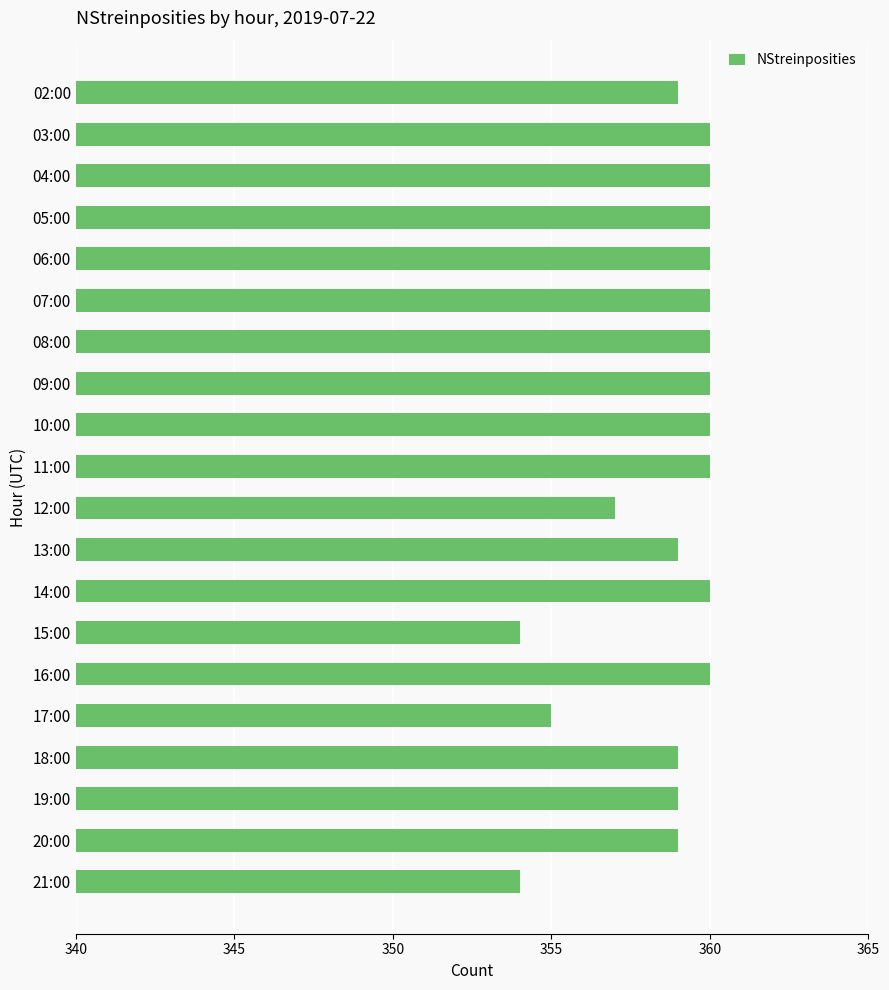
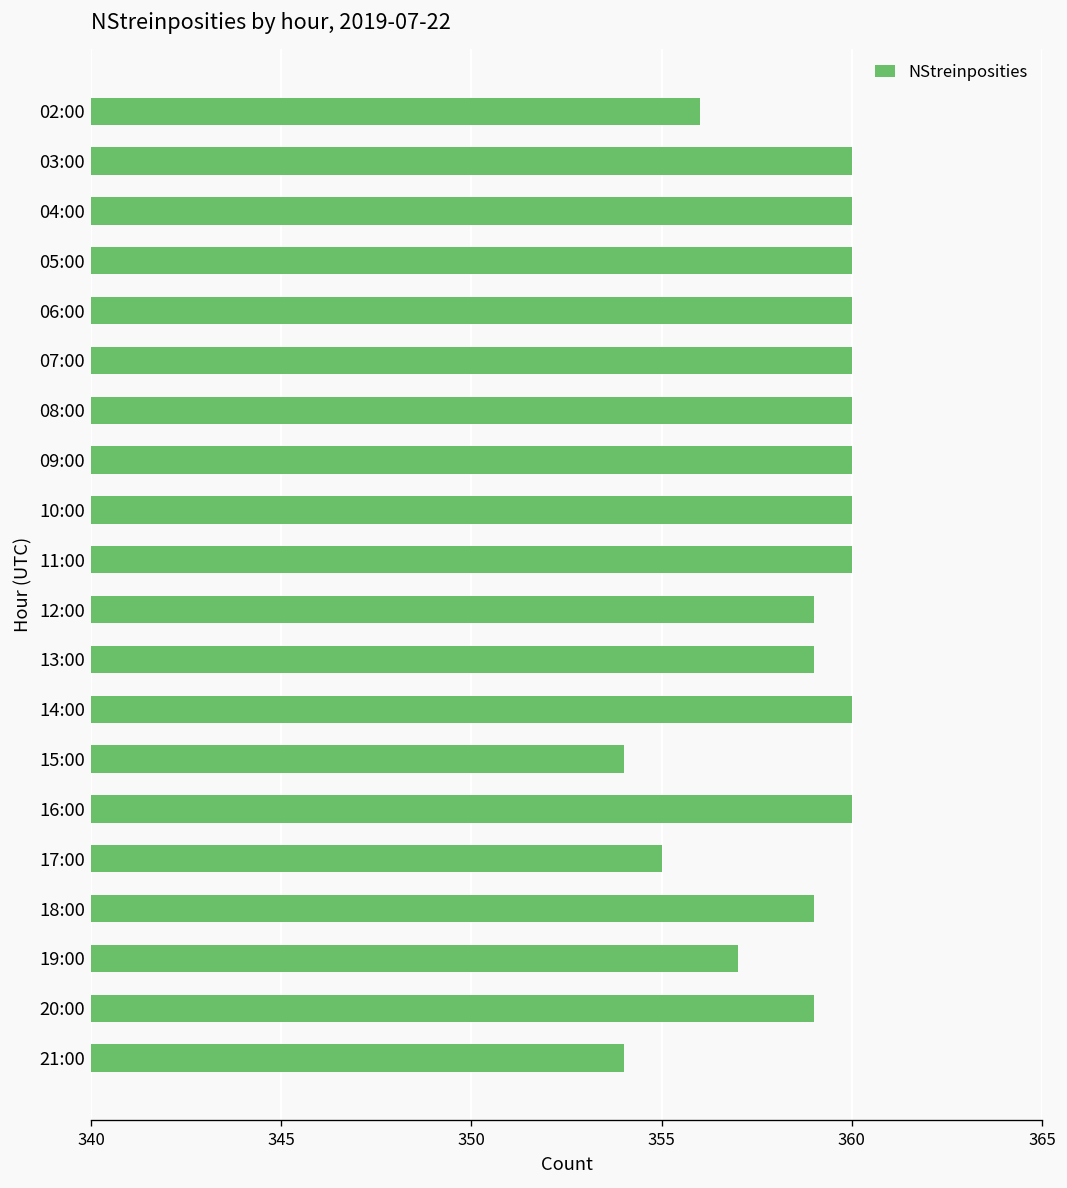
  {
-   "02:00": 359,
+   "02:00": 356,
    "03:00": 360,
    "04:00": 360,
    "05:00": 360,
    "06:00": 360,
    "07:00": 360,
    "08:00": 360,
    "09:00": 360,
    "10:00": 360,
    "11:00": 360,
-   "12:00": 357,
+   "12:00": 359,
    "13:00": 359,
    "14:00": 360,
    "15:00": 354,
    "16:00": 360,
    "17:00": 355,
    "18:00": 359,
-   "19:00": 359,
+   "19:00": 357,
    "20:00": 359,
    "21:00": 354
  }
